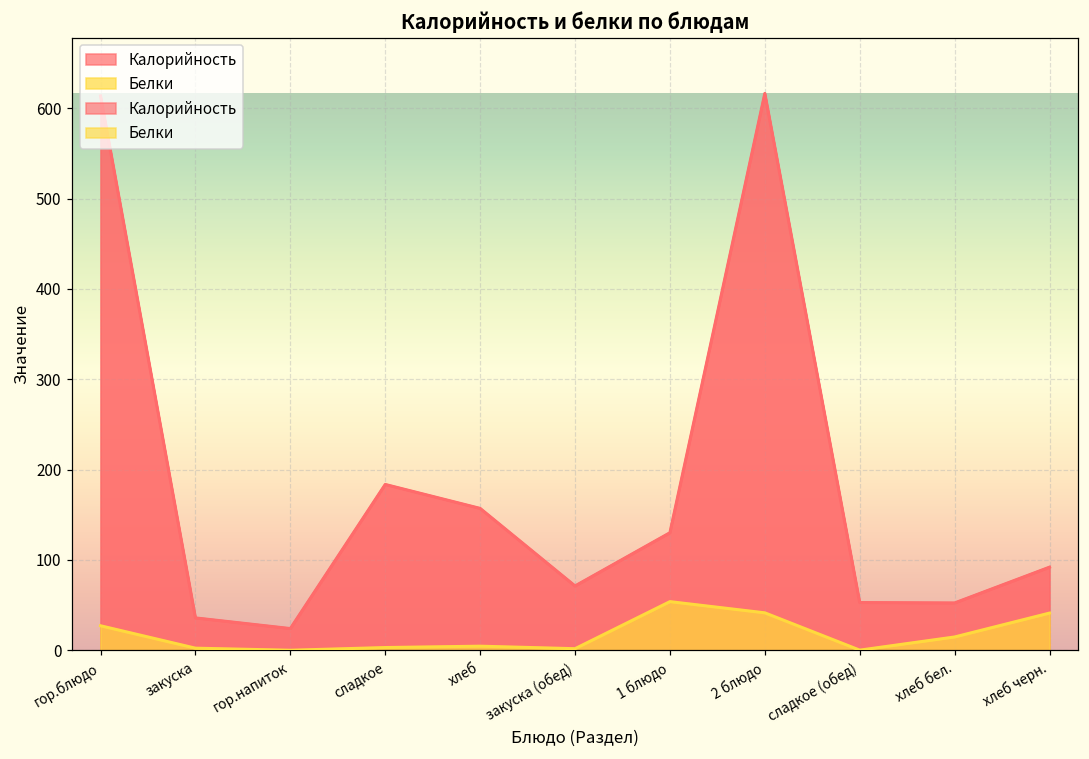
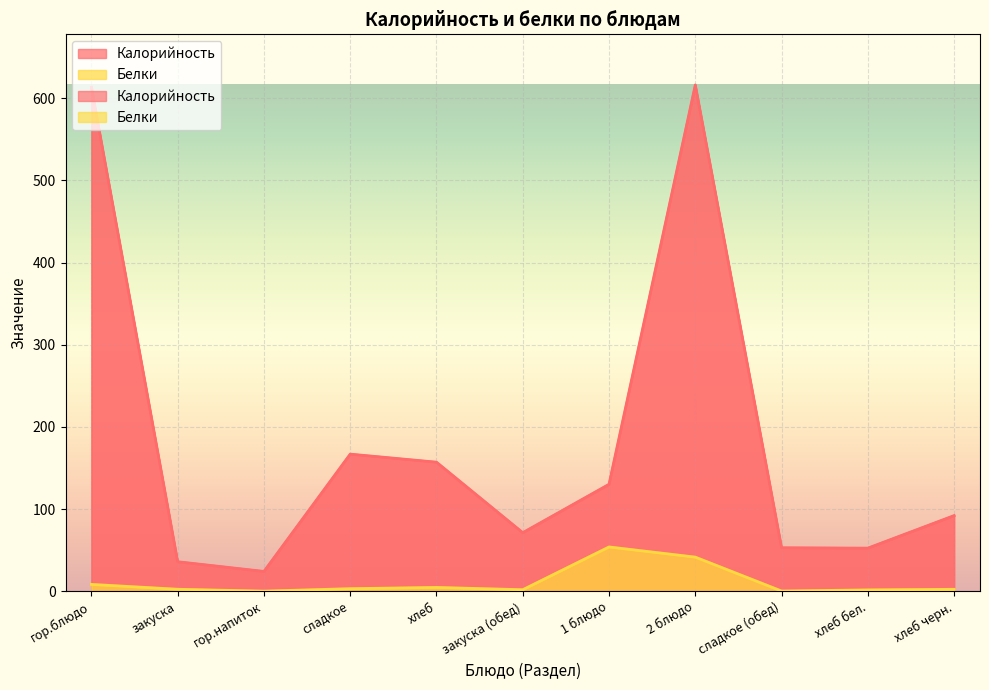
  {
    "Калорийность": {
      "закуска": 40,
      "гор.напиток": 20,
-     "сладкое": 180,
+     "сладкое": 170,
      "хлеб": 160,
      "закуска (обед)": 70,
      "1 блюдо": 130,
      "2 блюдо": 620,
      "сладкое (обед)": 50,
      "хлеб бел.": 50,
      "хлеб черн.": 90
    },
    "Белки": {
-     "гор.блюдо": 30,
+     "гор.блюдо": 10,
      "закуска": 0,
      "гор.напиток": 0,
      "сладкое": 0,
      "хлеб": 0,
      "закуска (обед)": 0,
      "1 блюдо": 50,
      "2 блюдо": 40,
      "сладкое (обед)": 0,
-     "хлеб бел.": 10,
-     "хлеб черн.": 40
+     "хлеб бел.": 0,
+     "хлеб черн.": 0
    }
  }
